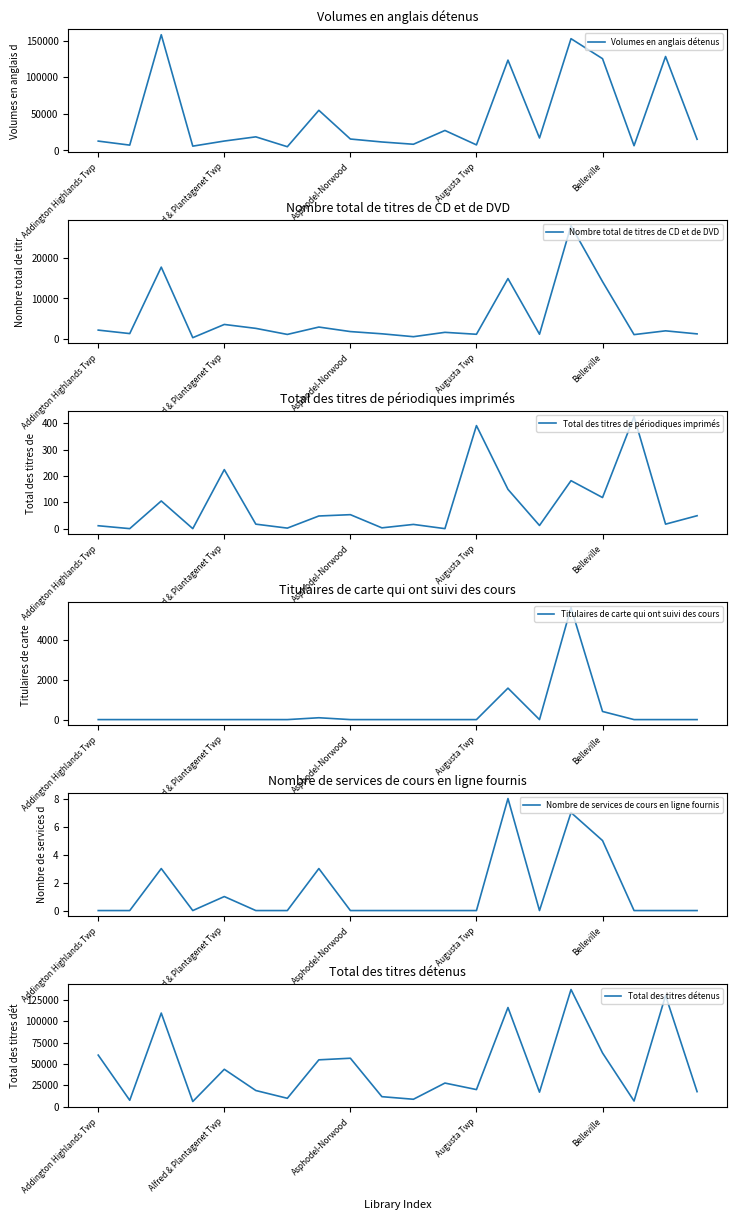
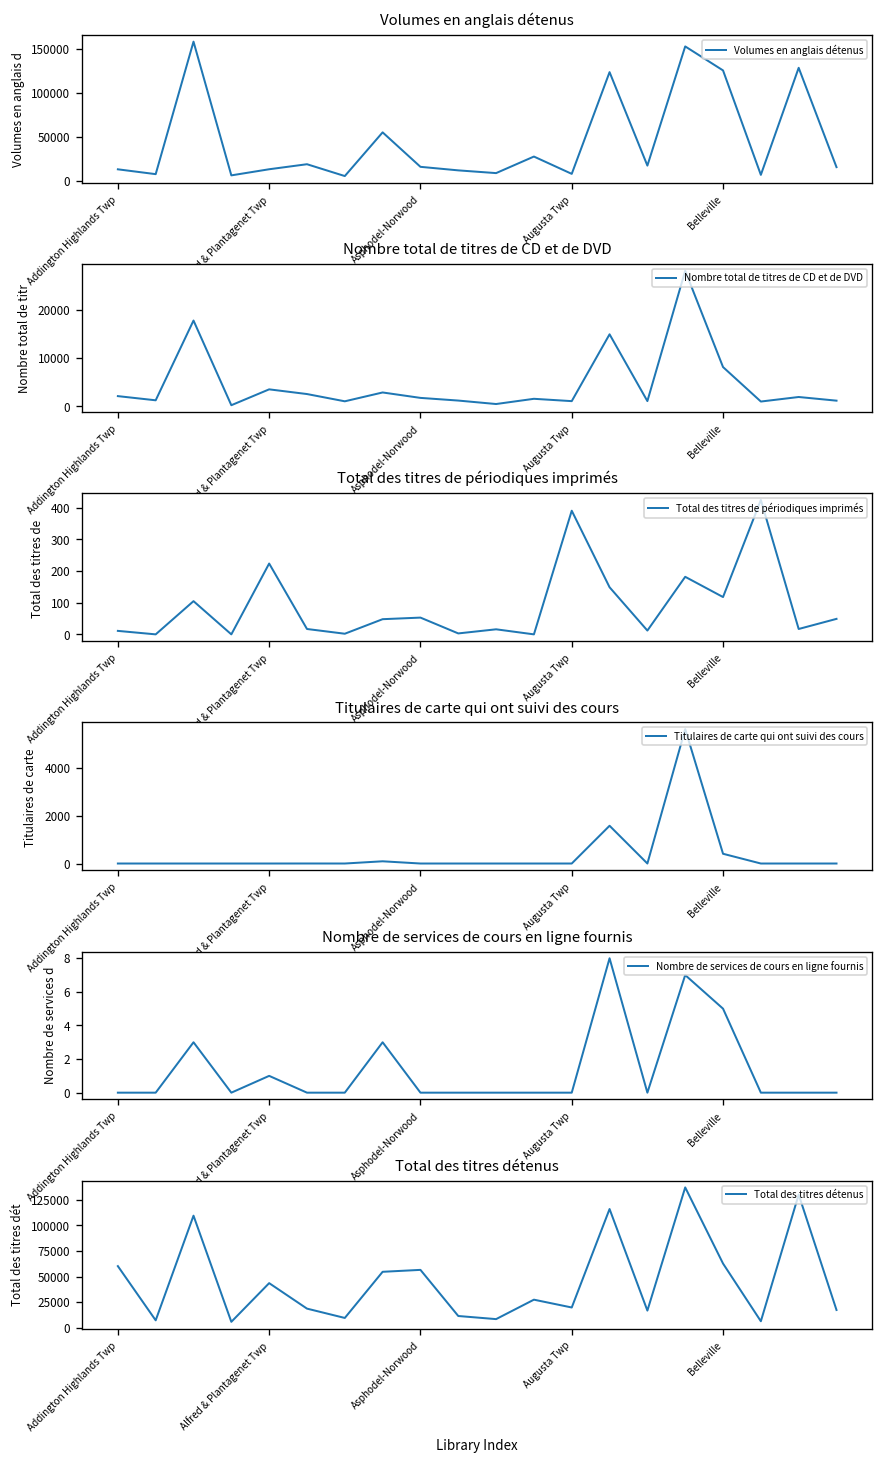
  {
    "Volumes en anglais détenus": {
      "Addington Highlands Twp": 10000,
      "Alfred & Plantagenet Twp": 10000,
      "Asphodel-Norwood": 20000,
      "Augusta Twp": 10000,
      "Belleville": 130000
    },
    "Nombre total de titres de CD et de DVD": {
      "Addington Highlands Twp": 2000,
      "Alfred & Plantagenet Twp": 4000,
      "Asphodel-Norwood": 2000,
      "Augusta Twp": 1000,
-     "Belleville": 14000
+     "Belleville": 8000
    },
    "Total des titres de périodiques imprimés": {
      "Addington Highlands Twp": 10,
      "Alfred & Plantagenet Twp": 220,
      "Asphodel-Norwood": 50,
      "Augusta Twp": 390,
      "Belleville": 120
    },
    "Titulaires de carte qui ont suivi des cours": {
      "Addington Highlands Twp": 0,
      "Alfred & Plantagenet Twp": 0,
      "Asphodel-Norwood": 0,
      "Augusta Twp": 0,
      "Belleville": 400
    },
    "Nombre de services de cours en ligne fournis": {
      "Addington Highlands Twp": 0.0,
      "Alfred & Plantagenet Twp": 1.0,
      "Asphodel-Norwood": 0.0,
      "Augusta Twp": 0.0,
      "Belleville": 5.0
    },
    "Total des titres détenus": {
      "Addington Highlands Twp": 60000,
      "Alfred & Plantagenet Twp": 40000,
      "Asphodel-Norwood": 60000,
      "Augusta Twp": 20000,
      "Belleville": 60000
    }
  }
